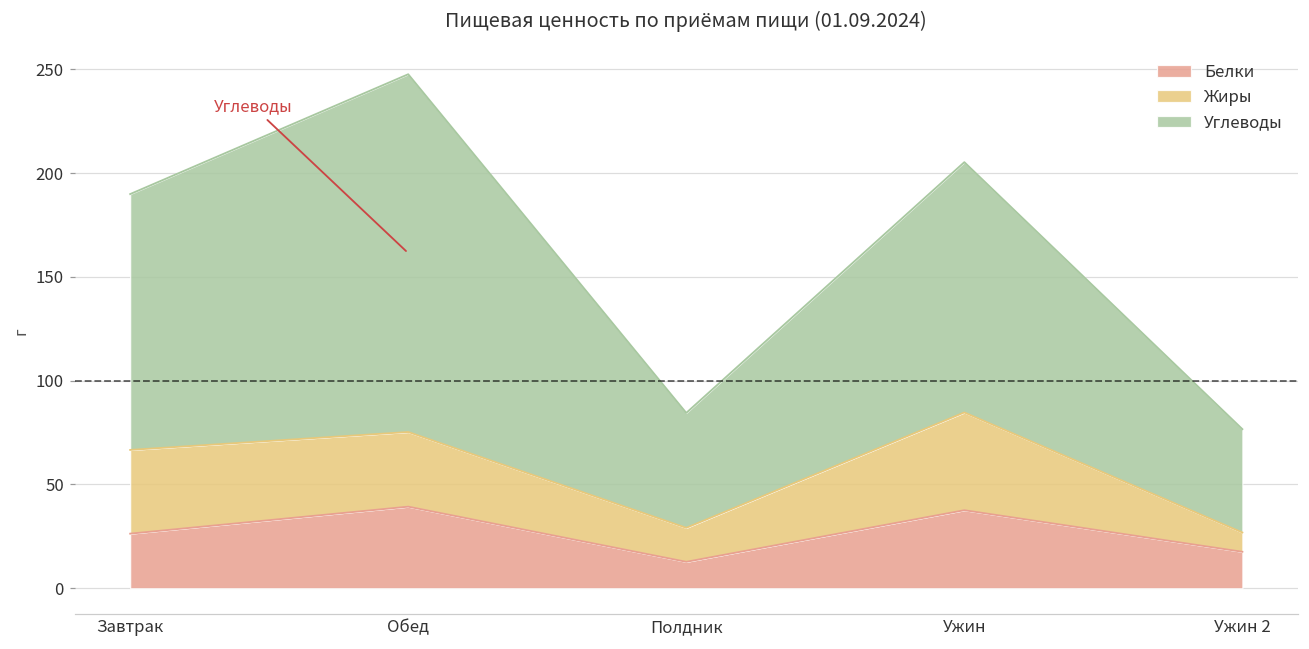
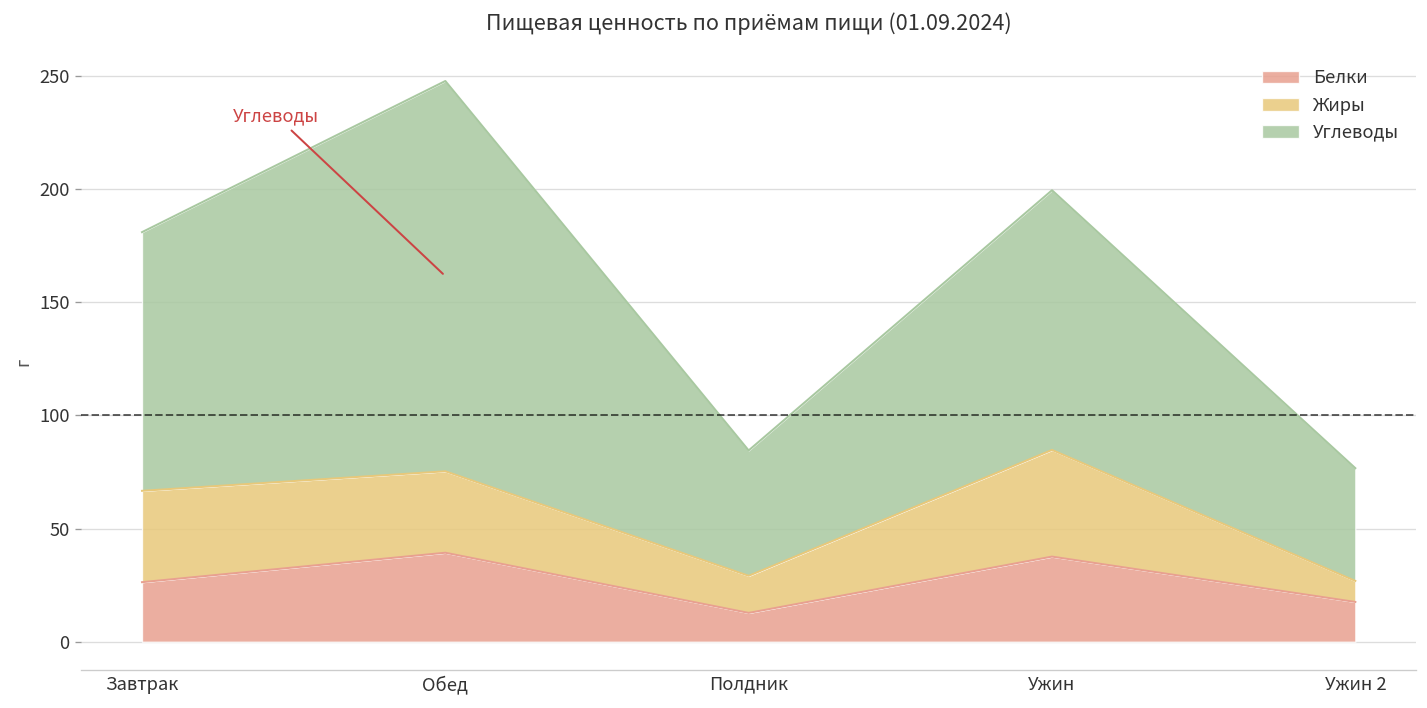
  {
    "Углеводы": {
-     "Завтрак": 123,
+     "Завтрак": 114,
      "Обед": 172,
      "Полдник": 55,
-     "Ужин": 121,
+     "Ужин": 115,
      "Ужин 2": 50
    }
  }
